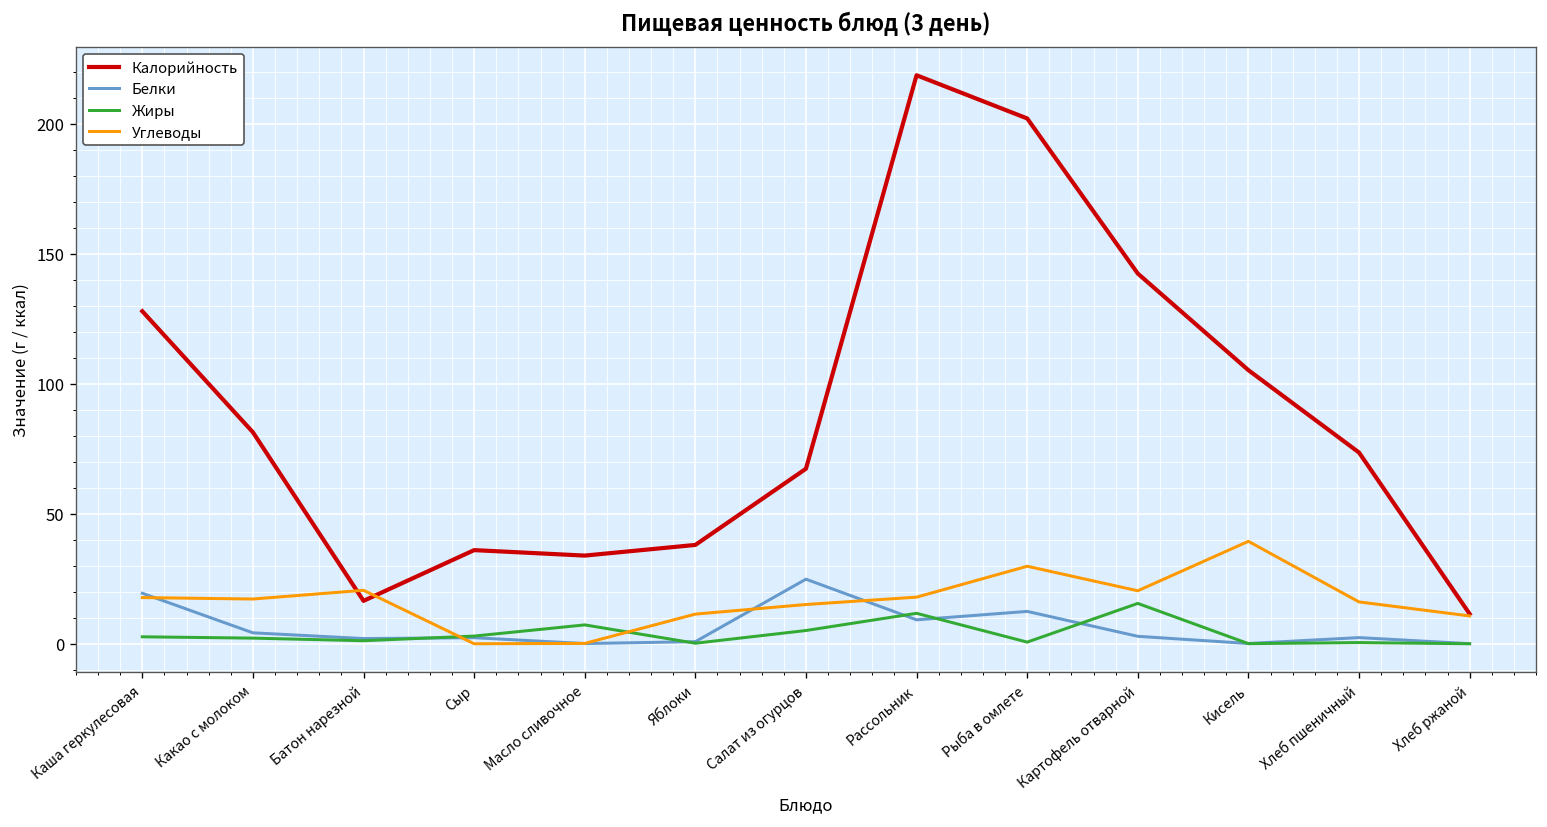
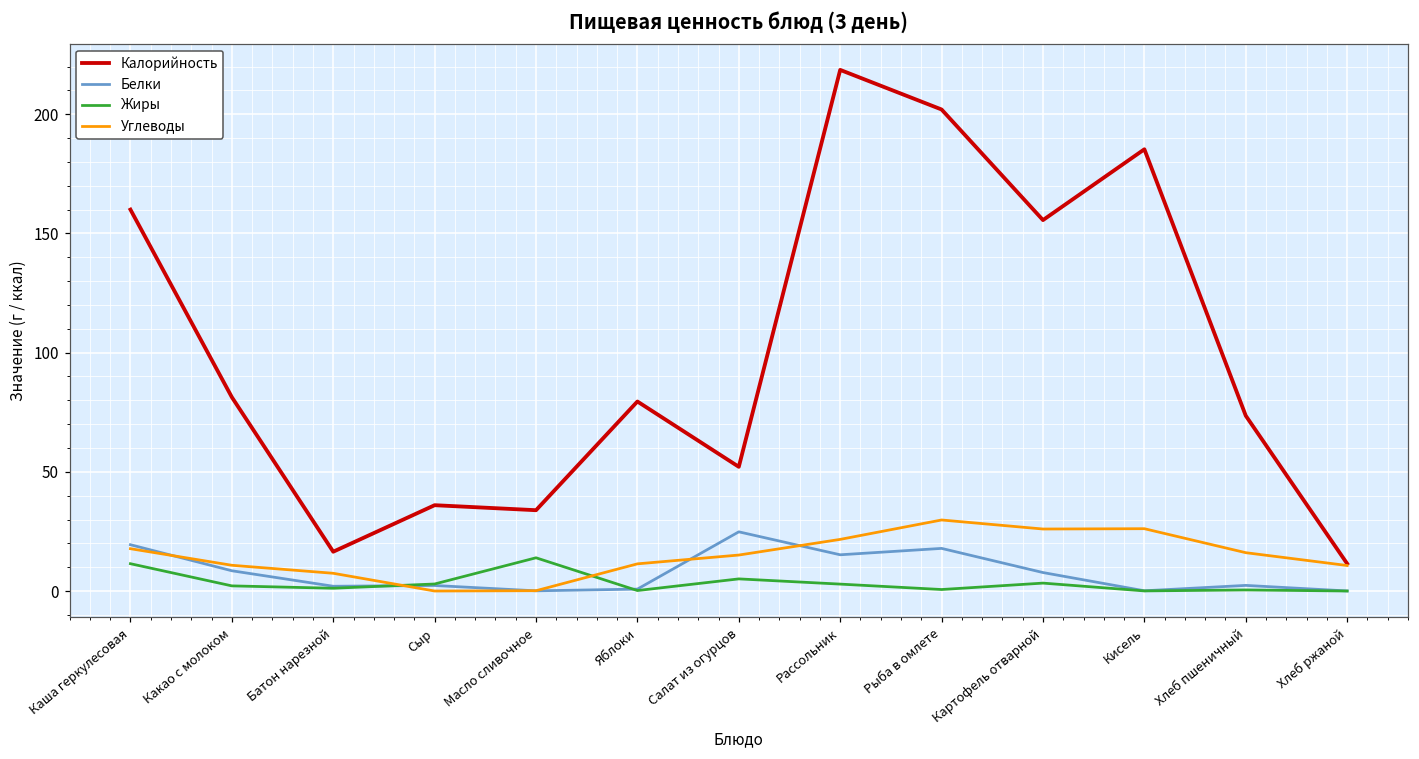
  {
    "Калорийность": {
-     "Каша геркулесовая": 128,
+     "Каша геркулесовая": 160,
      "Какао с молоком": 81,
      "Батон нарезной": 16,
      "Сыр": 36,
      "Масло сливочное": 34,
-     "Яблоки": 38,
-     "Салат из огурцов": 67,
+     "Яблоки": 80,
+     "Салат из огурцов": 52,
      "Рассольник": 219,
      "Рыба в омлете": 202,
-     "Картофель отварной": 142,
-     "Кисель": 105,
+     "Картофель отварной": 156,
+     "Кисель": 185,
      "Хлеб пшеничный": 74
    },
    "Белки": {
      "Каша геркулесовая": 19,
-     "Какао с молоком": 4,
+     "Какао с молоком": 9,
      "Салат из огурцов": 25,
-     "Рассольник": 9,
-     "Рыба в омлете": 12,
-     "Картофель отварной": 3,
+     "Рассольник": 15,
+     "Рыба в омлете": 18,
+     "Картофель отварной": 8,
      "Хлеб пшеничный": 2
    },
    "Жиры": {
-     "Каша геркулесовая": 3,
+     "Каша геркулесовая": 11,
      "Какао с молоком": 2,
-     "Масло сливочное": 7,
+     "Масло сливочное": 14,
      "Салат из огурцов": 5,
-     "Рассольник": 12,
+     "Рассольник": 3,
      "Рыба в омлете": 1,
-     "Картофель отварной": 16,
+     "Картофель отварной": 3,
      "Хлеб пшеничный": 0
    },
    "Углеводы": {
      "Каша геркулесовая": 18,
-     "Какао с молоком": 17,
-     "Батон нарезной": 21,
+     "Какао с молоком": 11,
+     "Батон нарезной": 7,
      "Сыр": 0,
      "Яблоки": 11,
      "Салат из огурцов": 15,
-     "Рассольник": 18,
+     "Рассольник": 22,
      "Рыба в омлете": 30,
-     "Картофель отварной": 20,
-     "Кисель": 39,
+     "Картофель отварной": 26,
+     "Кисель": 26,
      "Хлеб пшеничный": 16
    }
  }
